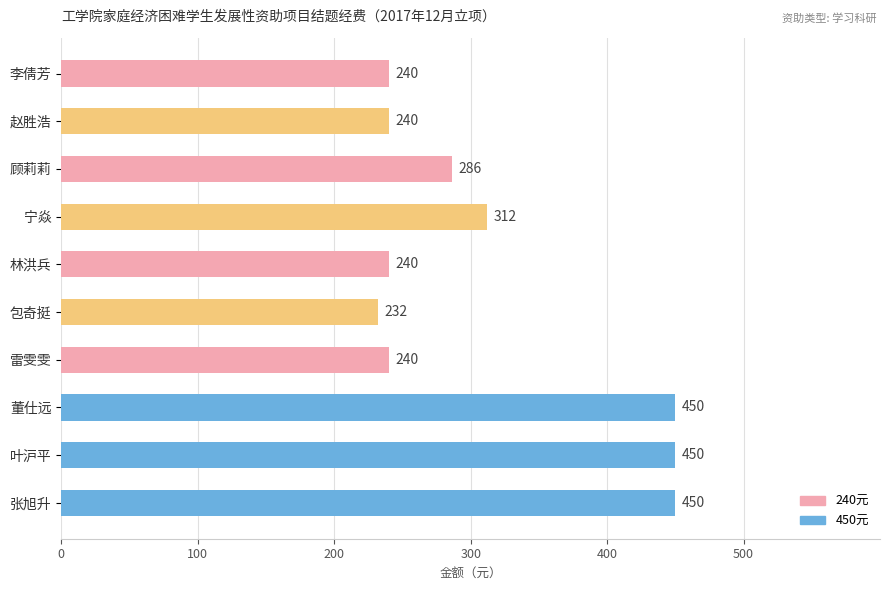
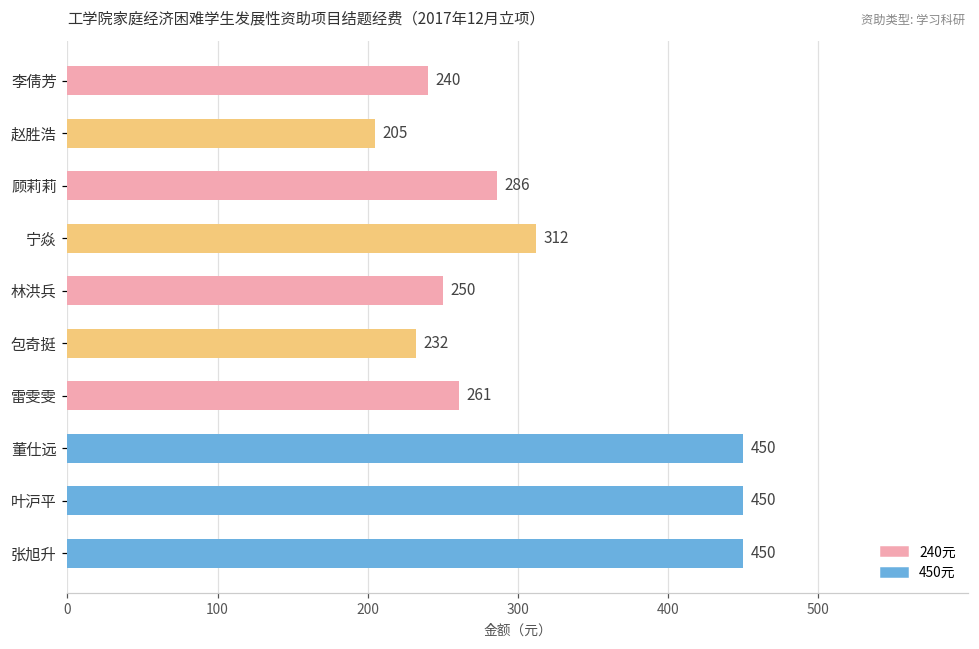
  {
    "李倩芳": 240,
-   "赵胜浩": 240,
+   "赵胜浩": 205,
    "顾莉莉": 286,
    "宁焱": 312,
-   "林洪兵": 240,
+   "林洪兵": 250,
    "包奇挺": 232,
-   "雷雯雯": 240,
+   "雷雯雯": 261,
    "董仕远": 450,
    "叶沪平": 450,
    "张旭升": 450
  }
